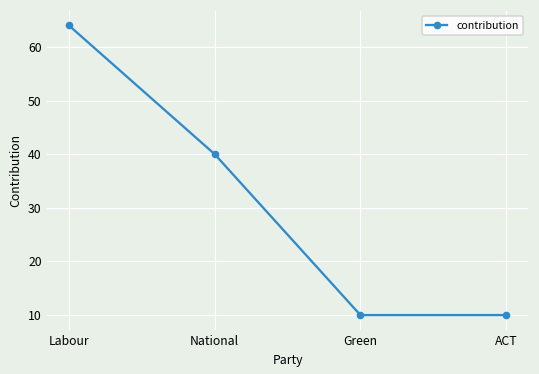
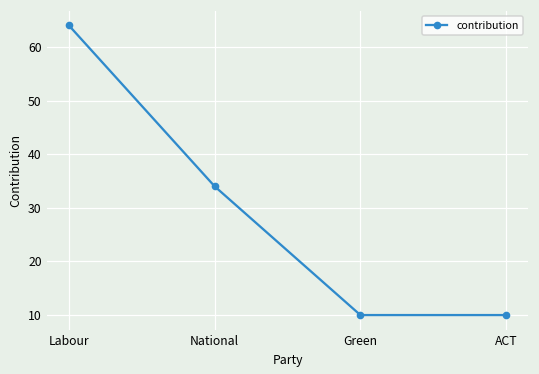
  {
    "Labour": 64,
-   "National": 40,
+   "National": 34,
    "Green": 10,
    "ACT": 10
  }
